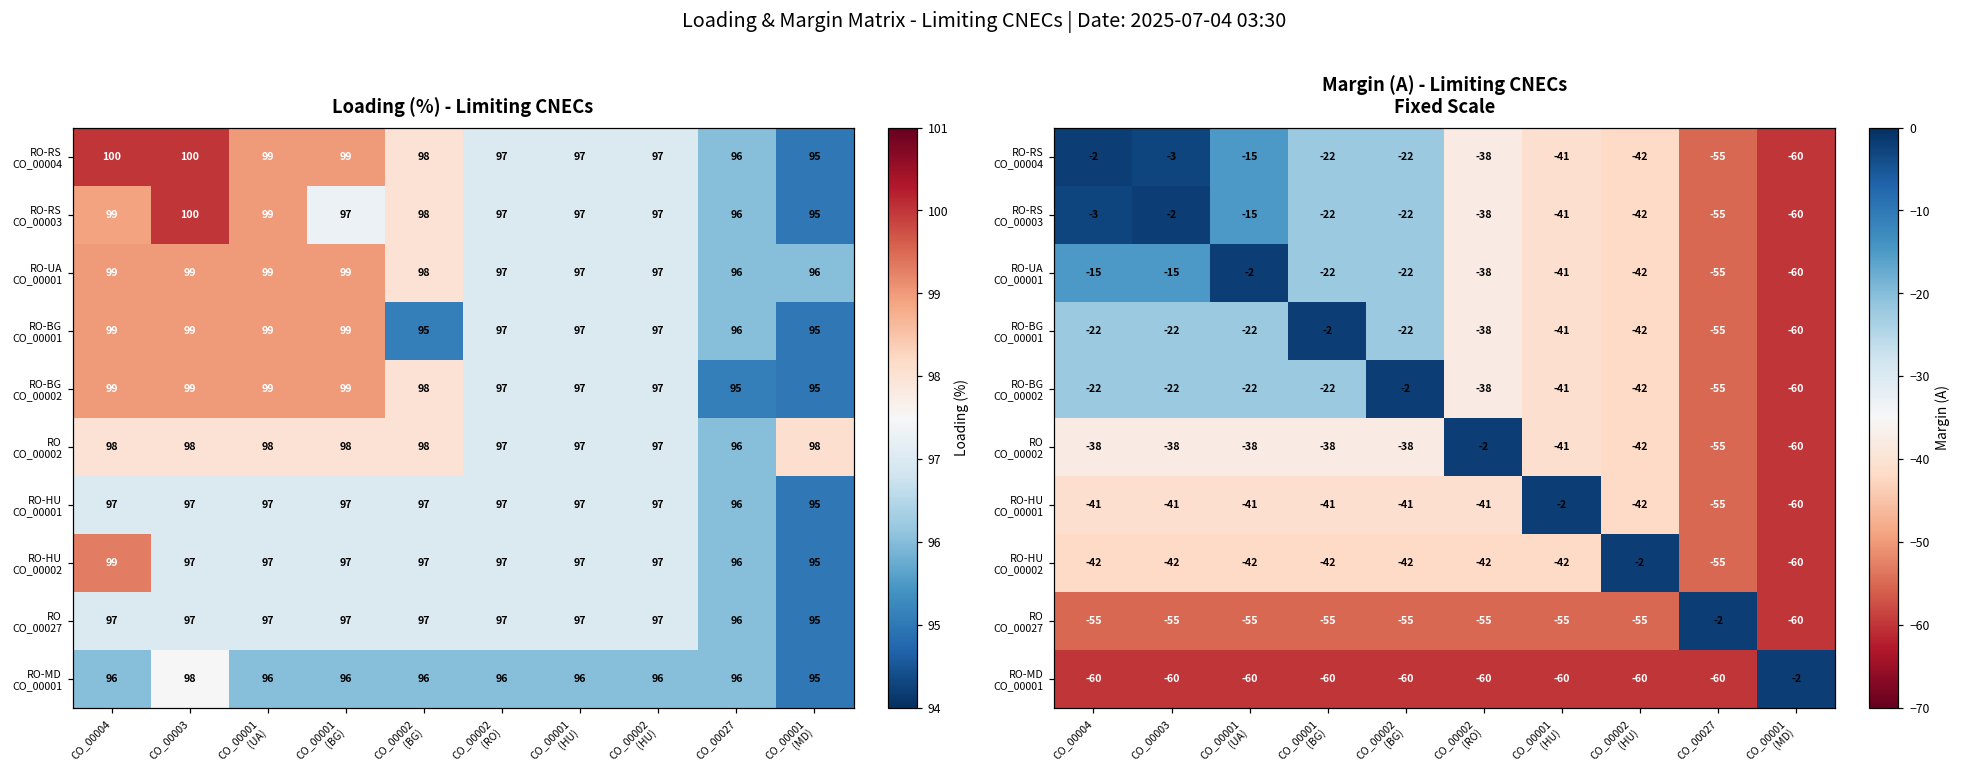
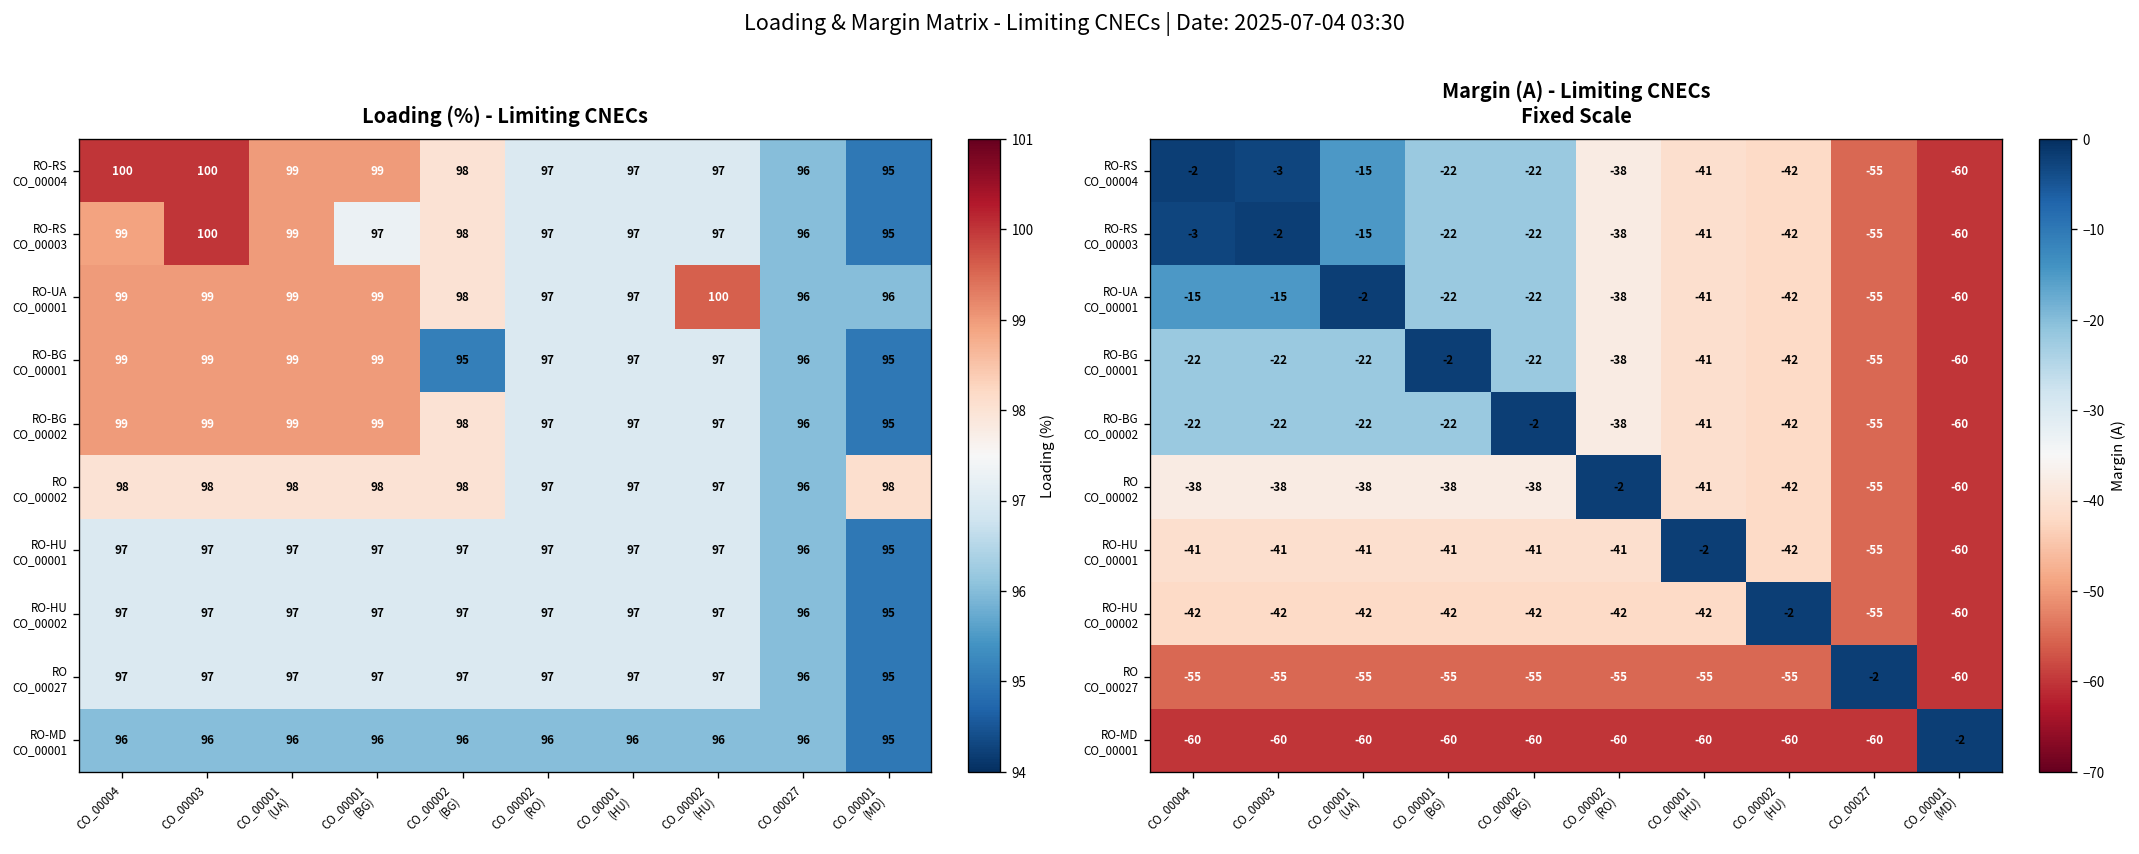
  {
    "Loading (%) - Limiting CNECs": {
      "RO-RS CO_00004": {
        "CO_00004": 100,
        "CO_00003": 100,
        "CO_00001 (UA)": 99,
        "CO_00001 (BG)": 99,
        "CO_00002 (BG)": 98,
        "CO_00002 (RO)": 97,
        "CO_00001 (HU)": 97,
        "CO_00002 (HU)": 97,
        "CO_00027": 96,
        "CO_00001 (MD)": 95
      },
      "RO-RS CO_00003": {
        "CO_00004": 99,
        "CO_00003": 100,
        "CO_00001 (UA)": 99,
        "CO_00001 (BG)": 97,
        "CO_00002 (BG)": 98,
        "CO_00002 (RO)": 97,
        "CO_00001 (HU)": 97,
        "CO_00002 (HU)": 97,
        "CO_00027": 96,
        "CO_00001 (MD)": 95
      },
      "RO-UA CO_00001": {
        "CO_00004": 99,
        "CO_00003": 99,
        "CO_00001 (UA)": 99,
        "CO_00001 (BG)": 99,
        "CO_00002 (BG)": 98,
        "CO_00002 (RO)": 97,
        "CO_00001 (HU)": 97,
-       "CO_00002 (HU)": 97,
+       "CO_00002 (HU)": 100,
        "CO_00027": 96,
        "CO_00001 (MD)": 96
      },
      "RO-BG CO_00001": {
        "CO_00004": 99,
        "CO_00003": 99,
        "CO_00001 (UA)": 99,
        "CO_00001 (BG)": 99,
        "CO_00002 (BG)": 95,
        "CO_00002 (RO)": 97,
        "CO_00001 (HU)": 97,
        "CO_00002 (HU)": 97,
        "CO_00027": 96,
        "CO_00001 (MD)": 95
      },
      "RO-BG CO_00002": {
        "CO_00004": 99,
        "CO_00003": 99,
        "CO_00001 (UA)": 99,
        "CO_00001 (BG)": 99,
        "CO_00002 (BG)": 98,
        "CO_00002 (RO)": 97,
        "CO_00001 (HU)": 97,
        "CO_00002 (HU)": 97,
-       "CO_00027": 95,
+       "CO_00027": 96,
        "CO_00001 (MD)": 95
      },
      "RO CO_00002": {
        "CO_00004": 98,
        "CO_00003": 98,
        "CO_00001 (UA)": 98,
        "CO_00001 (BG)": 98,
        "CO_00002 (BG)": 98,
        "CO_00002 (RO)": 97,
        "CO_00001 (HU)": 97,
        "CO_00002 (HU)": 97,
        "CO_00027": 96,
        "CO_00001 (MD)": 98
      },
      "RO-HU CO_00001": {
        "CO_00004": 97,
        "CO_00003": 97,
        "CO_00001 (UA)": 97,
        "CO_00001 (BG)": 97,
        "CO_00002 (BG)": 97,
        "CO_00002 (RO)": 97,
        "CO_00001 (HU)": 97,
        "CO_00002 (HU)": 97,
        "CO_00027": 96,
        "CO_00001 (MD)": 95
      },
      "RO-HU CO_00002": {
-       "CO_00004": 99,
+       "CO_00004": 97,
        "CO_00003": 97,
        "CO_00001 (UA)": 97,
        "CO_00001 (BG)": 97,
        "CO_00002 (BG)": 97,
        "CO_00002 (RO)": 97,
        "CO_00001 (HU)": 97,
        "CO_00002 (HU)": 97,
        "CO_00027": 96,
        "CO_00001 (MD)": 95
      },
      "RO CO_00027": {
        "CO_00004": 97,
        "CO_00003": 97,
        "CO_00001 (UA)": 97,
        "CO_00001 (BG)": 97,
        "CO_00002 (BG)": 97,
        "CO_00002 (RO)": 97,
        "CO_00001 (HU)": 97,
        "CO_00002 (HU)": 97,
        "CO_00027": 96,
        "CO_00001 (MD)": 95
      },
      "RO-MD CO_00001": {
        "CO_00004": 96,
-       "CO_00003": 98,
+       "CO_00003": 96,
        "CO_00001 (UA)": 96,
        "CO_00001 (BG)": 96,
        "CO_00002 (BG)": 96,
        "CO_00002 (RO)": 96,
        "CO_00001 (HU)": 96,
        "CO_00002 (HU)": 96,
        "CO_00027": 96,
        "CO_00001 (MD)": 95
      }
    },
    "Margin (A) - Limiting CNECs Fixed Scale": {
      "RO-RS CO_00004": {
        "CO_00004": -2,
        "CO_00003": -3,
        "CO_00001 (UA)": -15,
        "CO_00001 (BG)": -22,
        "CO_00002 (BG)": -22,
        "CO_00002 (RO)": -38,
        "CO_00001 (HU)": -41,
        "CO_00002 (HU)": -42,
        "CO_00027": -55,
        "CO_00001 (MD)": -60
      },
      "RO-RS CO_00003": {
        "CO_00004": -3,
        "CO_00003": -2,
        "CO_00001 (UA)": -15,
        "CO_00001 (BG)": -22,
        "CO_00002 (BG)": -22,
        "CO_00002 (RO)": -38,
        "CO_00001 (HU)": -41,
        "CO_00002 (HU)": -42,
        "CO_00027": -55,
        "CO_00001 (MD)": -60
      },
      "RO-UA CO_00001": {
        "CO_00004": -15,
        "CO_00003": -15,
        "CO_00001 (UA)": -2,
        "CO_00001 (BG)": -22,
        "CO_00002 (BG)": -22,
        "CO_00002 (RO)": -38,
        "CO_00001 (HU)": -41,
        "CO_00002 (HU)": -42,
        "CO_00027": -55,
        "CO_00001 (MD)": -60
      },
      "RO-BG CO_00001": {
        "CO_00004": -22,
        "CO_00003": -22,
        "CO_00001 (UA)": -22,
        "CO_00001 (BG)": -2,
        "CO_00002 (BG)": -22,
        "CO_00002 (RO)": -38,
        "CO_00001 (HU)": -41,
        "CO_00002 (HU)": -42,
        "CO_00027": -55,
        "CO_00001 (MD)": -60
      },
      "RO-BG CO_00002": {
        "CO_00004": -22,
        "CO_00003": -22,
        "CO_00001 (UA)": -22,
        "CO_00001 (BG)": -22,
        "CO_00002 (BG)": -2,
        "CO_00002 (RO)": -38,
        "CO_00001 (HU)": -41,
        "CO_00002 (HU)": -42,
        "CO_00027": -55,
        "CO_00001 (MD)": -60
      },
      "RO CO_00002": {
        "CO_00004": -38,
        "CO_00003": -38,
        "CO_00001 (UA)": -38,
        "CO_00001 (BG)": -38,
        "CO_00002 (BG)": -38,
        "CO_00002 (RO)": -2,
        "CO_00001 (HU)": -41,
        "CO_00002 (HU)": -42,
        "CO_00027": -55,
        "CO_00001 (MD)": -60
      },
      "RO-HU CO_00001": {
        "CO_00004": -41,
        "CO_00003": -41,
        "CO_00001 (UA)": -41,
        "CO_00001 (BG)": -41,
        "CO_00002 (BG)": -41,
        "CO_00002 (RO)": -41,
        "CO_00001 (HU)": -2,
        "CO_00002 (HU)": -42,
        "CO_00027": -55,
        "CO_00001 (MD)": -60
      },
      "RO-HU CO_00002": {
        "CO_00004": -42,
        "CO_00003": -42,
        "CO_00001 (UA)": -42,
        "CO_00001 (BG)": -42,
        "CO_00002 (BG)": -42,
        "CO_00002 (RO)": -42,
        "CO_00001 (HU)": -42,
        "CO_00002 (HU)": -2,
        "CO_00027": -55,
        "CO_00001 (MD)": -60
      },
      "RO CO_00027": {
        "CO_00004": -55,
        "CO_00003": -55,
        "CO_00001 (UA)": -55,
        "CO_00001 (BG)": -55,
        "CO_00002 (BG)": -55,
        "CO_00002 (RO)": -55,
        "CO_00001 (HU)": -55,
        "CO_00002 (HU)": -55,
        "CO_00027": -2,
        "CO_00001 (MD)": -60
      },
      "RO-MD CO_00001": {
        "CO_00004": -60,
        "CO_00003": -60,
        "CO_00001 (UA)": -60,
        "CO_00001 (BG)": -60,
        "CO_00002 (BG)": -60,
        "CO_00002 (RO)": -60,
        "CO_00001 (HU)": -60,
        "CO_00002 (HU)": -60,
        "CO_00027": -60,
        "CO_00001 (MD)": -2
      }
    }
  }
